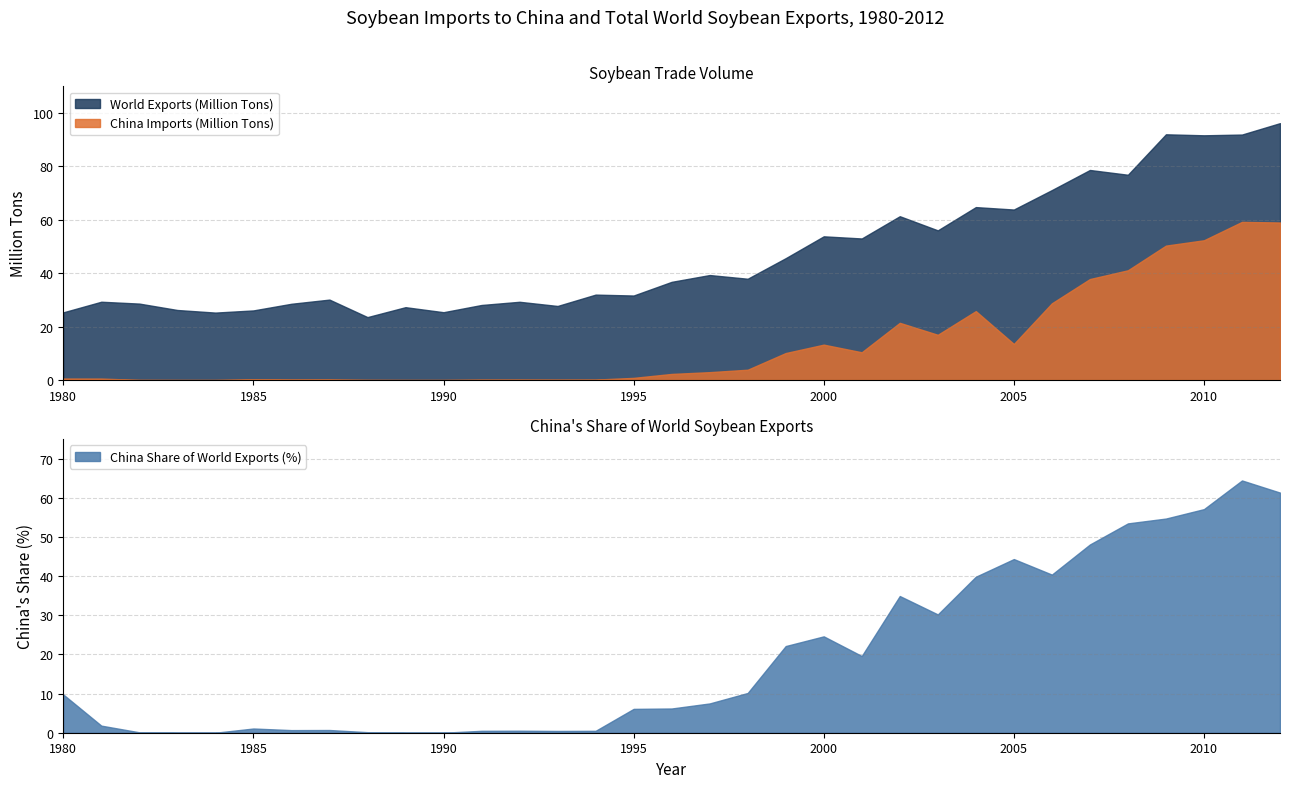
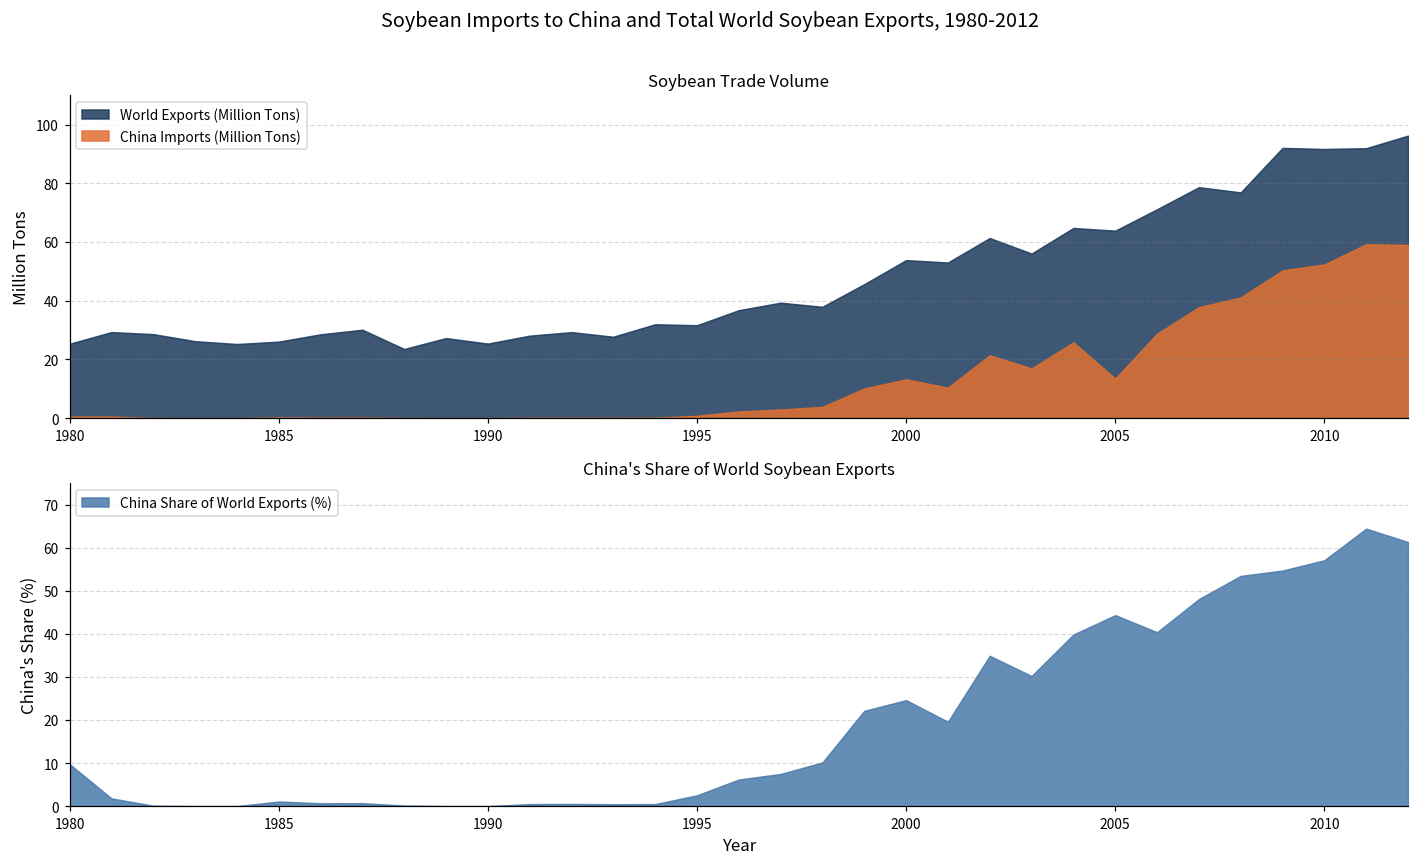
  {
    "China's Share of World Soybean Exports": {
      "1980": 10,
      "1985": 1,
-     "1995": 6,
+     "1995": 3,
      "2000": 25,
      "2005": 44,
      "2010": 57
    }
  }
